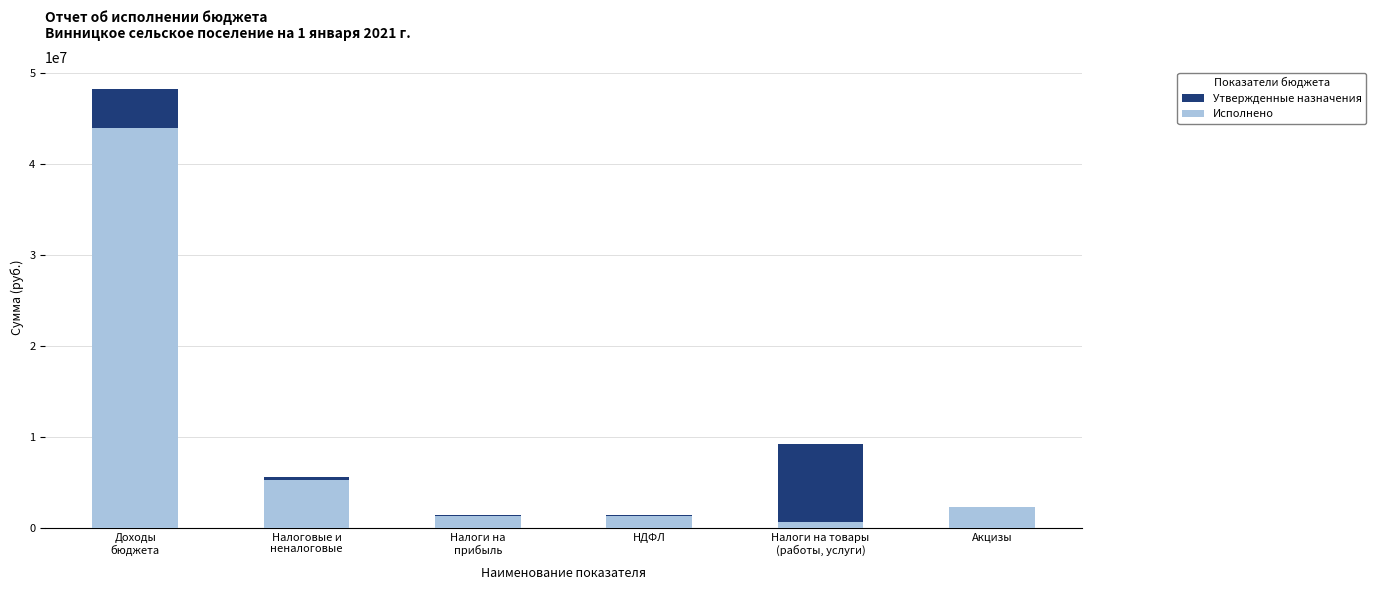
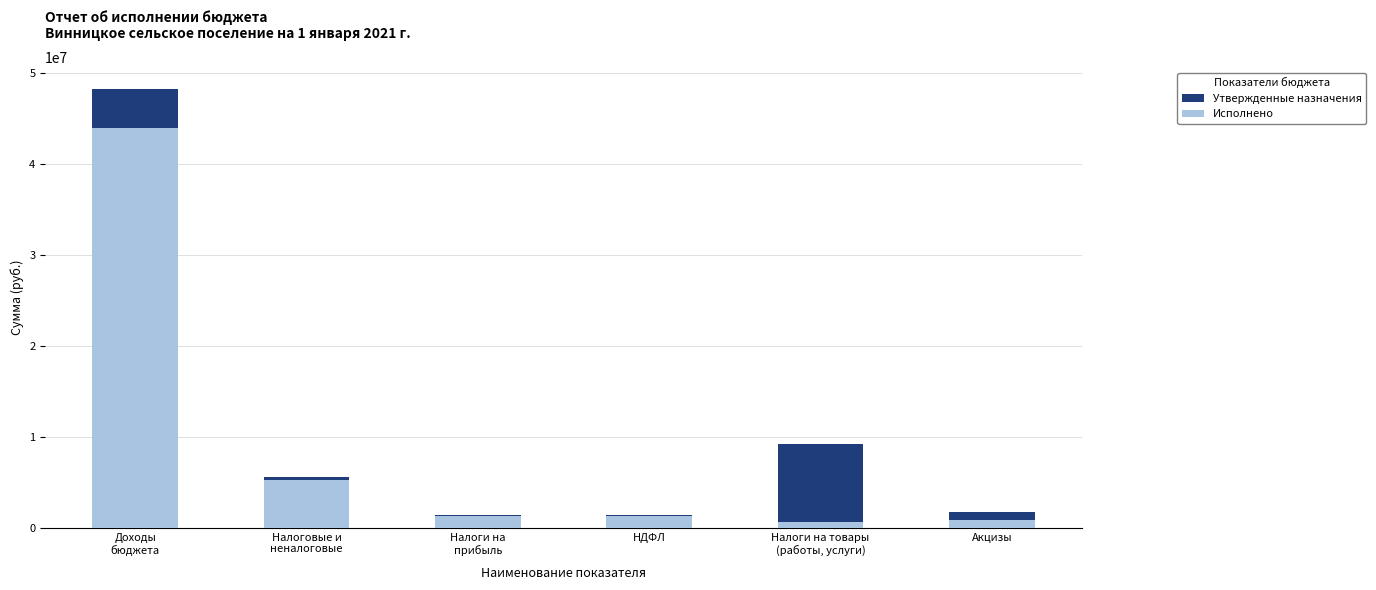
  {
    "Утвержденные назначения": {
      "Доходы бюджета": 48000000,
      "Налоговые и неналоговые": 6000000,
      "Налоги на прибыль": 1000000,
      "НДФЛ": 1000000,
      "Налоги на товары (работы, услуги)": 9000000
    },
    "Исполнено": {
      "Налоги на прибыль": 1000000,
      "НДФЛ": 1000000,
-     "Акцизы": 2000000
+     "Акцизы": 1000000
    }
  }
